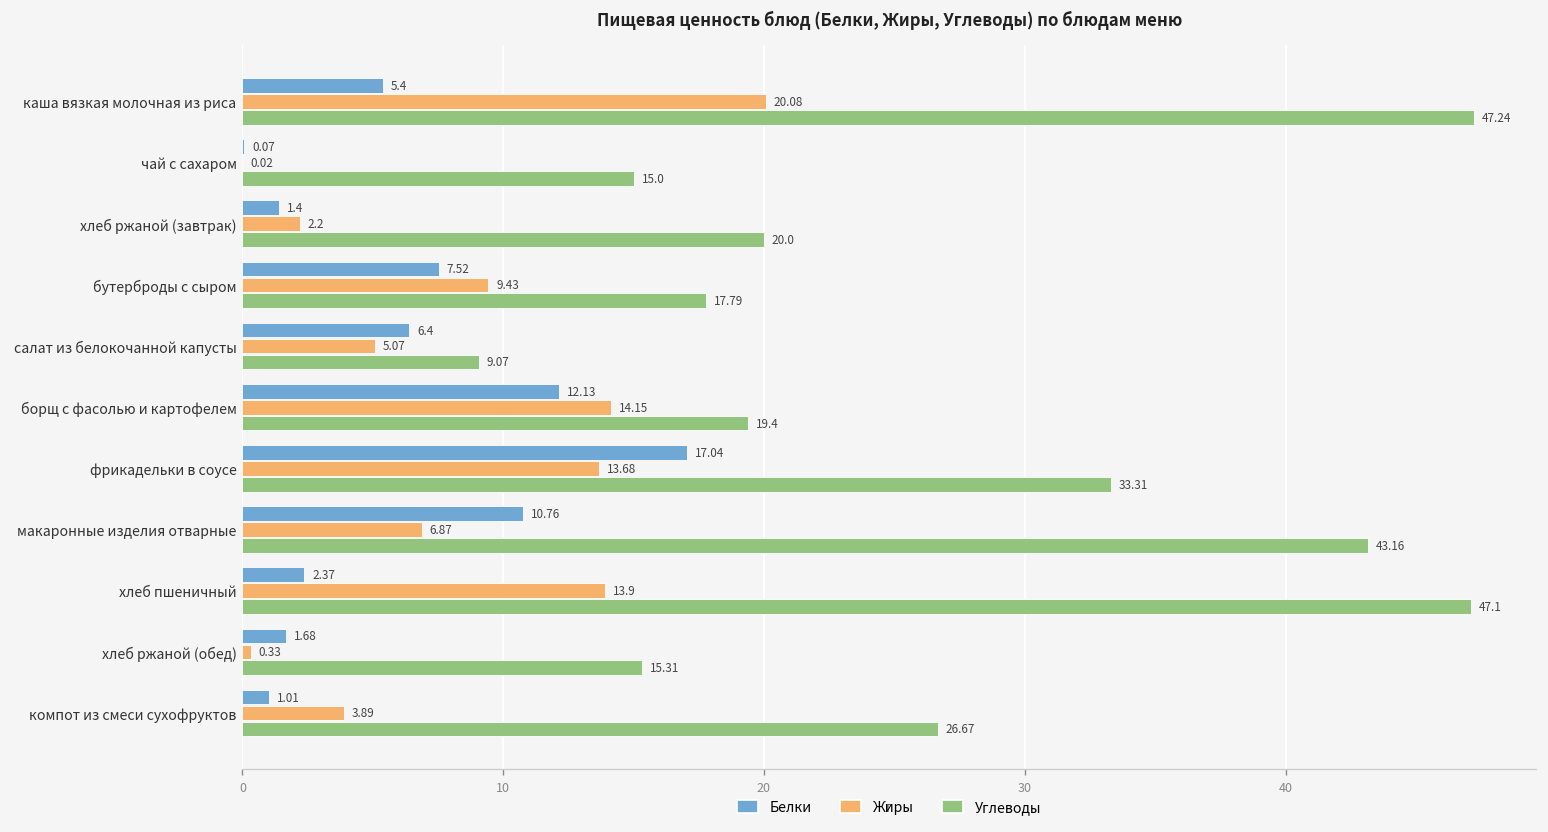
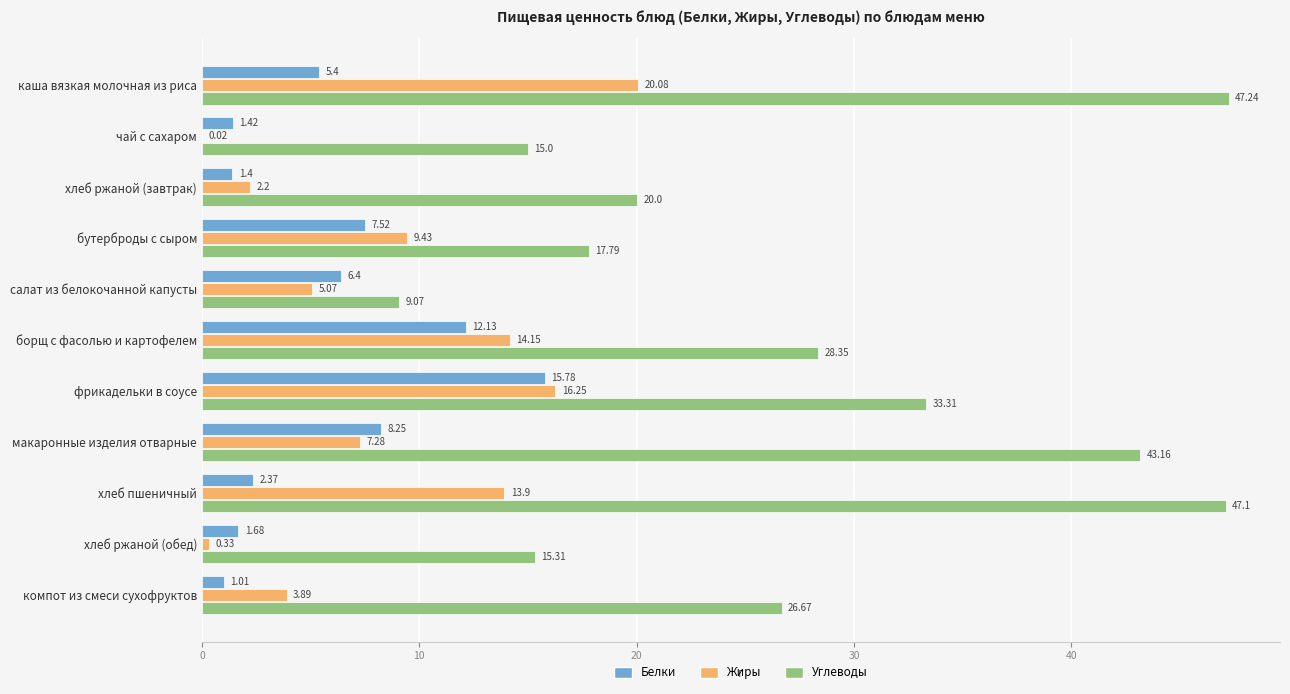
  {
    "Белки": {
      "каша вязкая молочная из риса": 5.4,
-     "чай с сахаром": 0.07,
+     "чай с сахаром": 1.42,
      "хлеб ржаной (завтрак)": 1.4,
      "бутерброды с сыром": 7.52,
      "салат из белокочанной капусты": 6.4,
      "борщ с фасолью и картофелем": 12.13,
-     "фрикадельки в соусе": 17.04,
-     "макаронные изделия отварные": 10.76,
+     "фрикадельки в соусе": 15.78,
+     "макаронные изделия отварные": 8.25,
      "хлеб пшеничный": 2.37,
      "хлеб ржаной (обед)": 1.68,
      "компот из смеси сухофруктов": 1.01
    },
    "Жиры": {
      "каша вязкая молочная из риса": 20.08,
      "чай с сахаром": 0.02,
      "хлеб ржаной (завтрак)": 2.2,
      "бутерброды с сыром": 9.43,
      "салат из белокочанной капусты": 5.07,
      "борщ с фасолью и картофелем": 14.15,
-     "фрикадельки в соусе": 13.68,
-     "макаронные изделия отварные": 6.87,
+     "фрикадельки в соусе": 16.25,
+     "макаронные изделия отварные": 7.28,
      "хлеб пшеничный": 13.9,
      "хлеб ржаной (обед)": 0.33,
      "компот из смеси сухофруктов": 3.89
    },
    "Углеводы": {
      "каша вязкая молочная из риса": 47.24,
      "чай с сахаром": 15.0,
      "хлеб ржаной (завтрак)": 20.0,
      "бутерброды с сыром": 17.79,
      "салат из белокочанной капусты": 9.07,
-     "борщ с фасолью и картофелем": 19.4,
+     "борщ с фасолью и картофелем": 28.35,
      "фрикадельки в соусе": 33.31,
      "макаронные изделия отварные": 43.16,
      "хлеб пшеничный": 47.1,
      "хлеб ржаной (обед)": 15.31,
      "компот из смеси сухофруктов": 26.67
    }
  }
